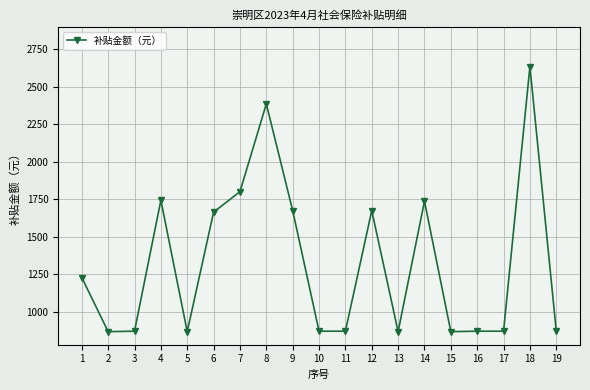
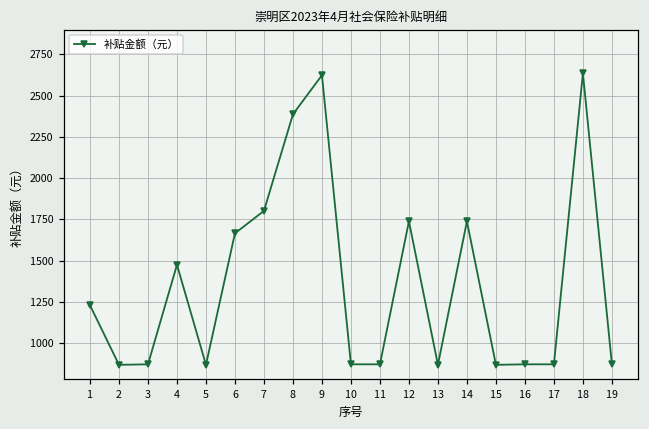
  {
    "1": 1230,
    "2": 870,
    "3": 870,
-   "4": 1740,
+   "4": 1470,
    "5": 870,
    "6": 1670,
    "7": 1800,
    "8": 2390,
-   "9": 1680,
+   "9": 2620,
    "10": 870,
    "11": 870,
-   "12": 1680,
+   "12": 1740,
    "13": 870,
    "14": 1740,
    "15": 870,
    "16": 870,
    "17": 870,
    "18": 2630,
    "19": 870
  }
